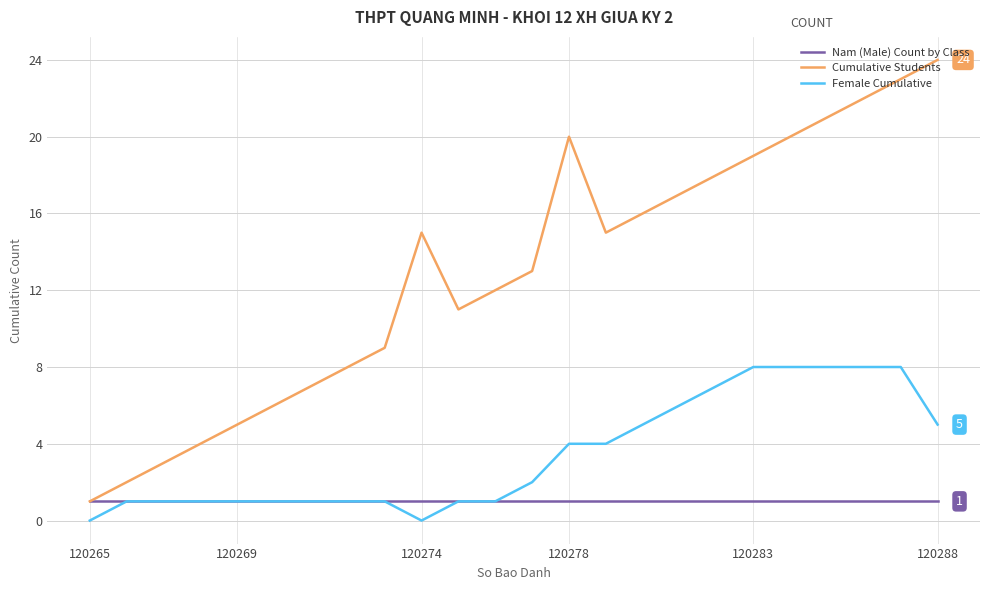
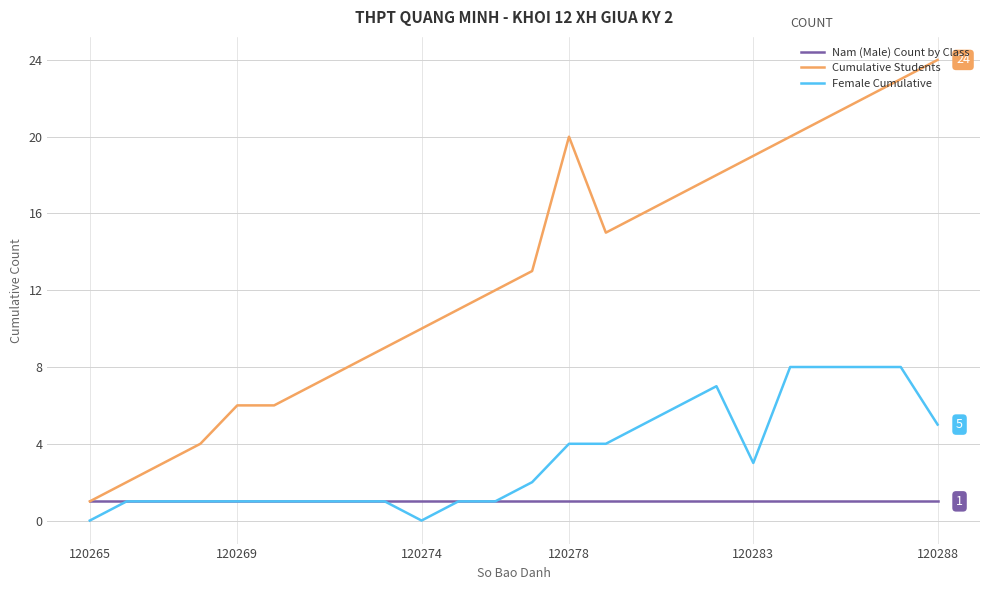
  {
    "Nam (Male) Count by Class": {
      "120274": 1,
      "120278": 1,
      "120283": 1
    },
    "Cumulative Students": {
-     "120269": 5,
-     "120274": 15,
+     "120269": 6,
+     "120274": 10,
      "120278": 20,
      "120283": 19
    },
    "Female Cumulative": {
      "120265": 0,
      "120274": 0,
      "120278": 4,
-     "120283": 8
+     "120283": 3
    }
  }
